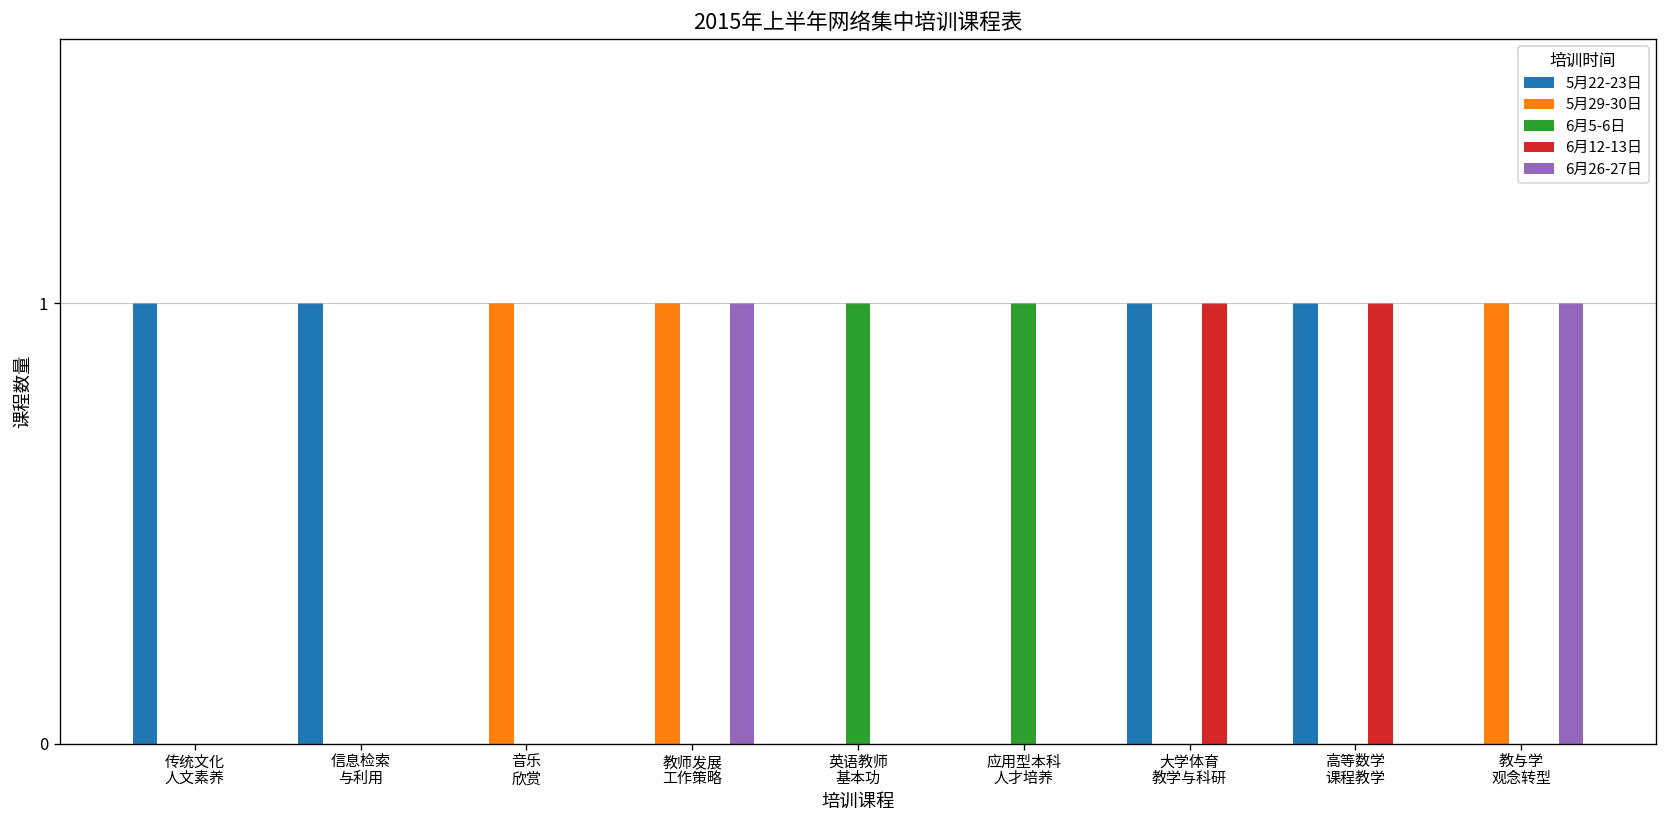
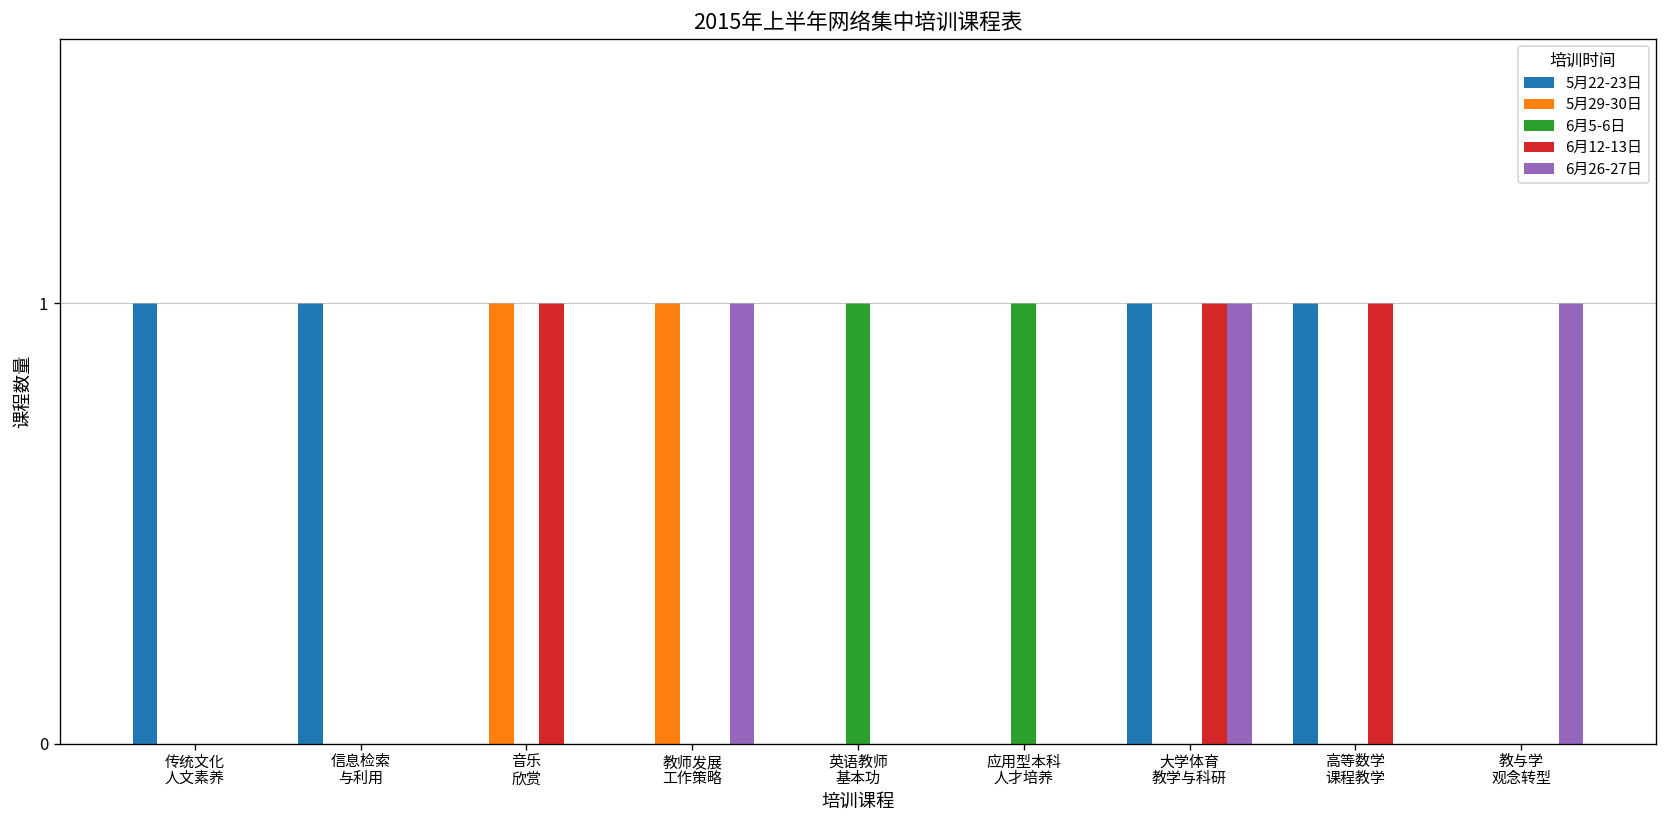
  {
    "5月22-23日": {
      "传统文化 人文素养": 1,
      "信息检索 与利用": 1,
      "音乐 欣赏": 0,
      "教师发展 工作策略": 0,
      "英语教师 基本功": 0,
      "应用型本科 人才培养": 0,
      "大学体育 教学与科研": 1,
      "高等数学 课程教学": 1,
      "教与学 观念转型": 0
    },
    "5月29-30日": {
      "传统文化 人文素养": 0,
      "信息检索 与利用": 0,
      "音乐 欣赏": 1,
      "教师发展 工作策略": 1,
      "英语教师 基本功": 0,
      "应用型本科 人才培养": 0,
      "大学体育 教学与科研": 0,
      "高等数学 课程教学": 0,
-     "教与学 观念转型": 1
+     "教与学 观念转型": 0
    },
    "6月5-6日": {
      "传统文化 人文素养": 0,
      "信息检索 与利用": 0,
      "音乐 欣赏": 0,
      "教师发展 工作策略": 0,
      "英语教师 基本功": 1,
      "应用型本科 人才培养": 1,
      "大学体育 教学与科研": 0,
      "高等数学 课程教学": 0,
      "教与学 观念转型": 0
    },
    "6月12-13日": {
      "传统文化 人文素养": 0,
      "信息检索 与利用": 0,
-     "音乐 欣赏": 0,
+     "音乐 欣赏": 1,
      "教师发展 工作策略": 0,
      "英语教师 基本功": 0,
      "应用型本科 人才培养": 0,
      "大学体育 教学与科研": 1,
      "高等数学 课程教学": 1,
      "教与学 观念转型": 0
    },
    "6月26-27日": {
      "传统文化 人文素养": 0,
      "信息检索 与利用": 0,
      "音乐 欣赏": 0,
      "教师发展 工作策略": 1,
      "英语教师 基本功": 0,
      "应用型本科 人才培养": 0,
-     "大学体育 教学与科研": 0,
+     "大学体育 教学与科研": 1,
      "高等数学 课程教学": 0,
      "教与学 观念转型": 1
    }
  }
